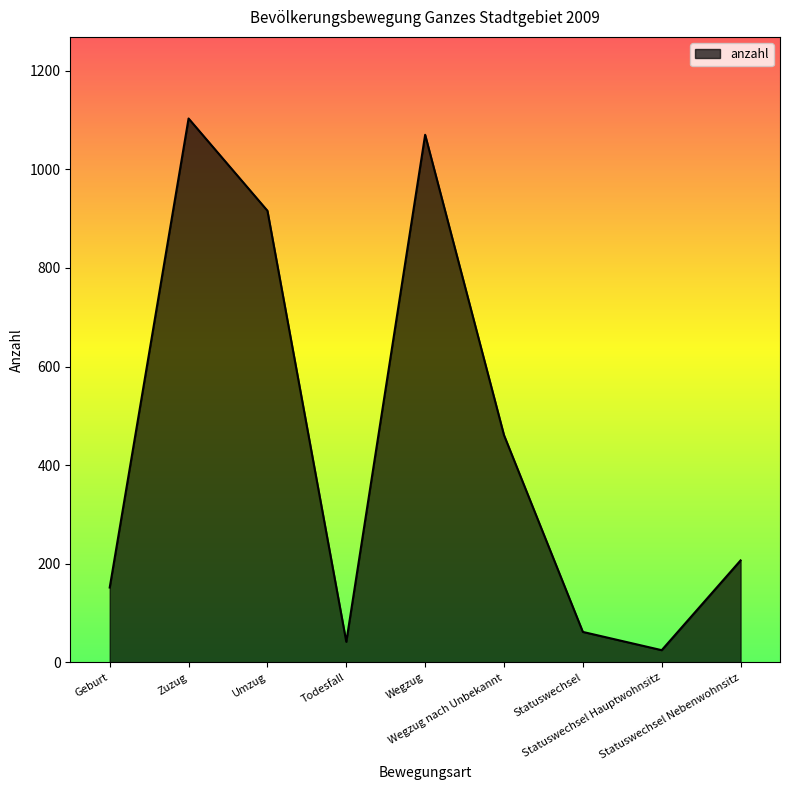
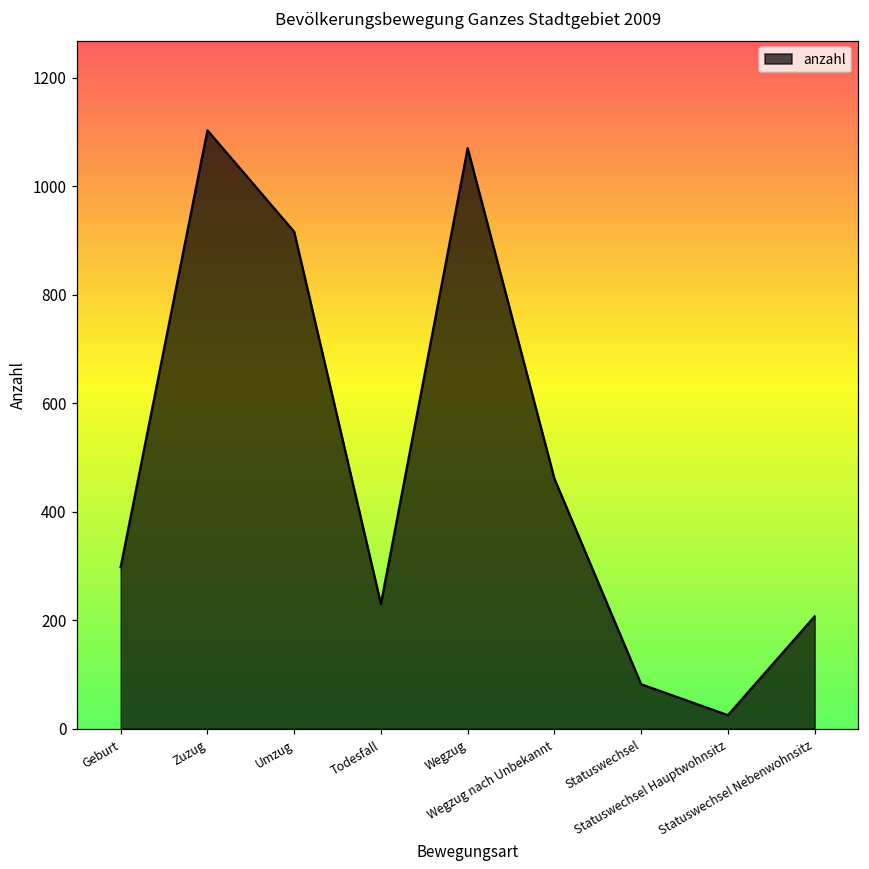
  {
-   "Geburt": 150,
+   "Geburt": 300,
    "Zuzug": 1100,
    "Umzug": 920,
-   "Todesfall": 40,
+   "Todesfall": 230,
    "Wegzug": 1070,
    "Wegzug nach Unbekannt": 460,
-   "Statuswechsel": 60,
+   "Statuswechsel": 80,
    "Statuswechsel Hauptwohnsitz": 30,
    "Statuswechsel Nebenwohnsitz": 210
  }
